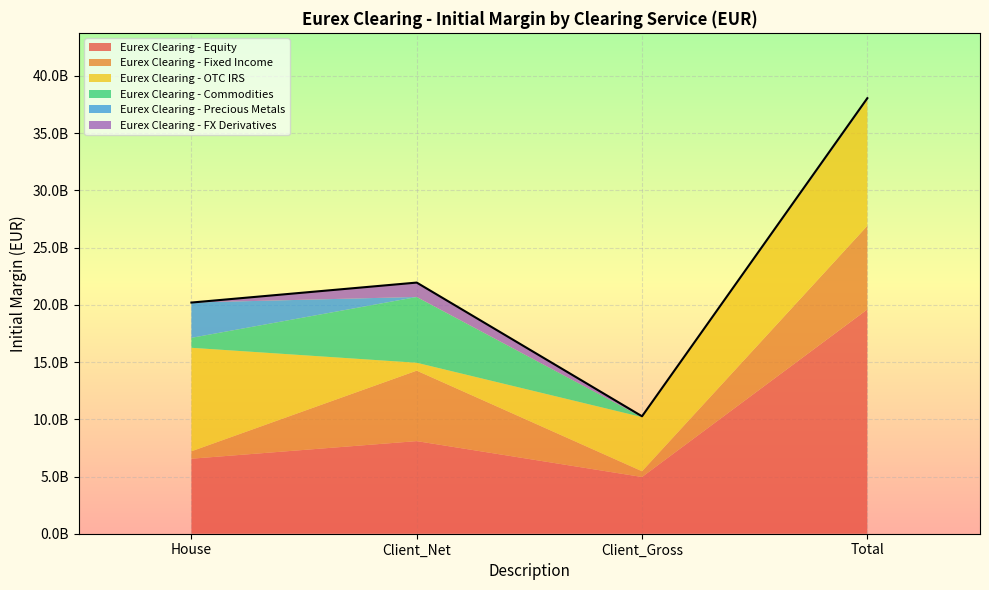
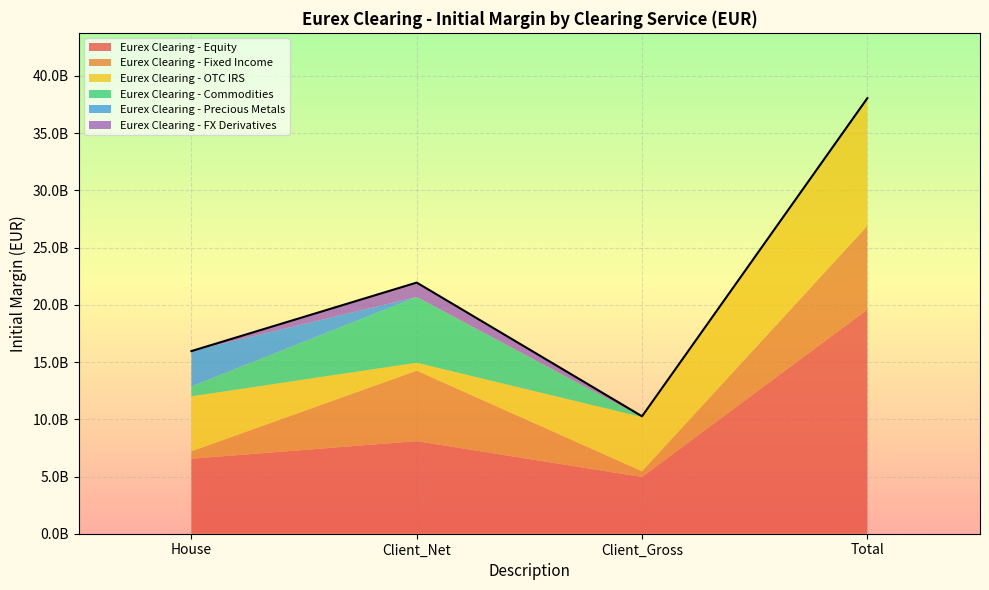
  {
    "Eurex Clearing - OTC IRS": {
-     "House": 9000000000,
+     "House": 4800000000,
      "Client_Net": 700000000
    },
    "Eurex Clearing - Commodities": {
      "House": 900000000
    },
    "Eurex Clearing - FX Derivatives": {
      "Client_Net": 1300000000
    }
  }
